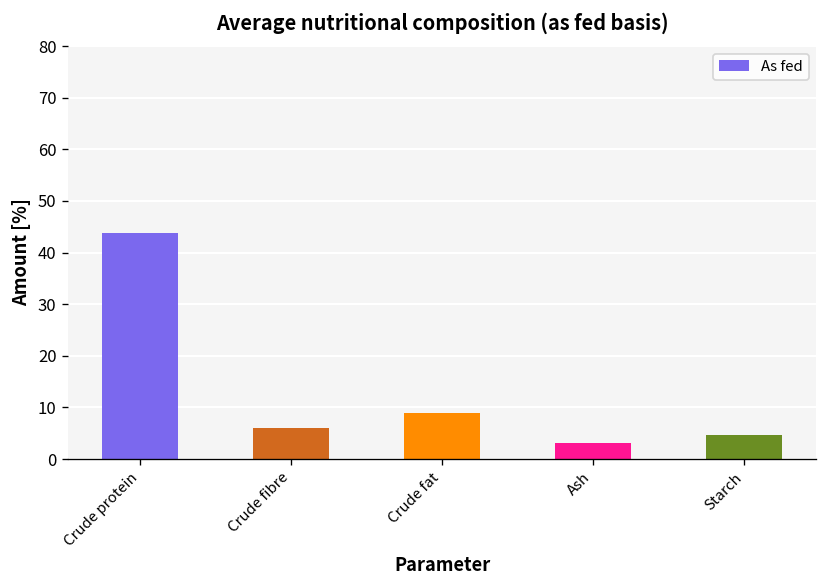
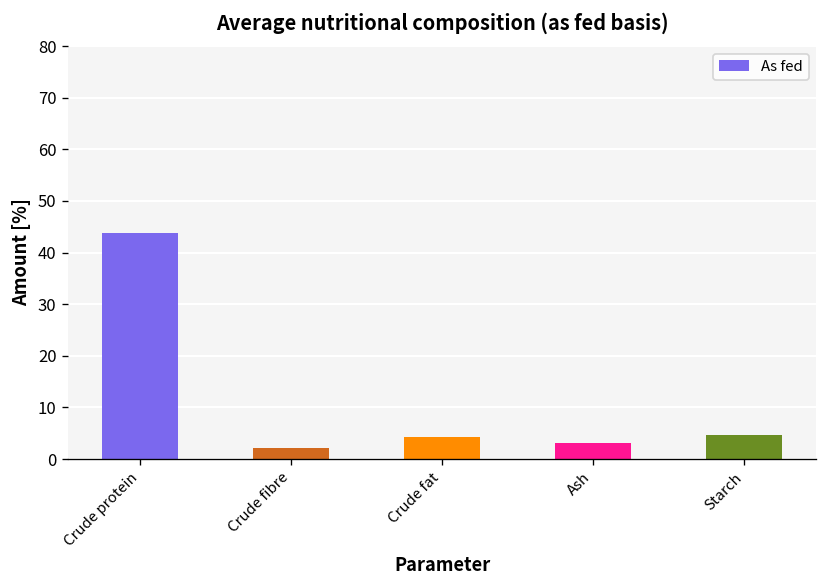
  {
    "Crude protein": 44,
-   "Crude fibre": 6,
-   "Crude fat": 9,
+   "Crude fibre": 2,
+   "Crude fat": 4,
    "Ash": 3,
    "Starch": 5
  }
